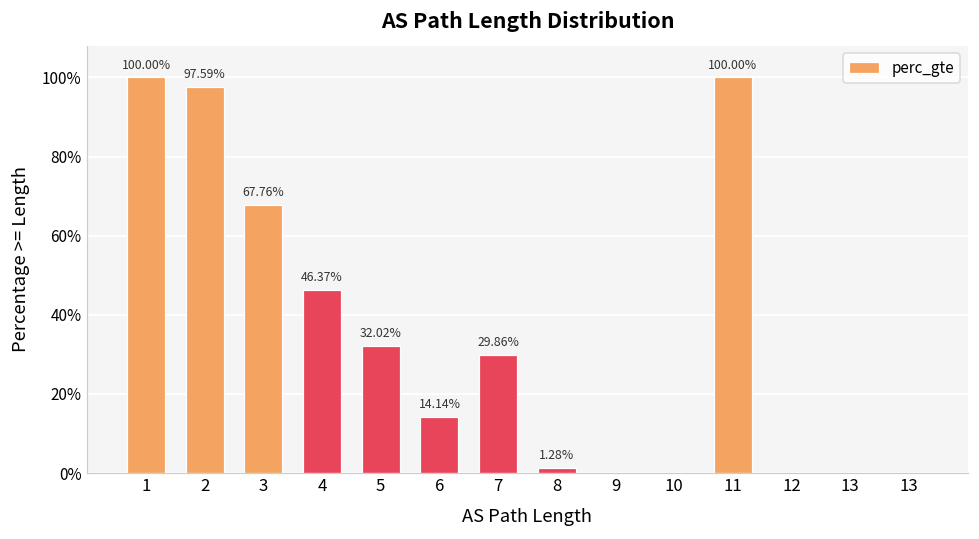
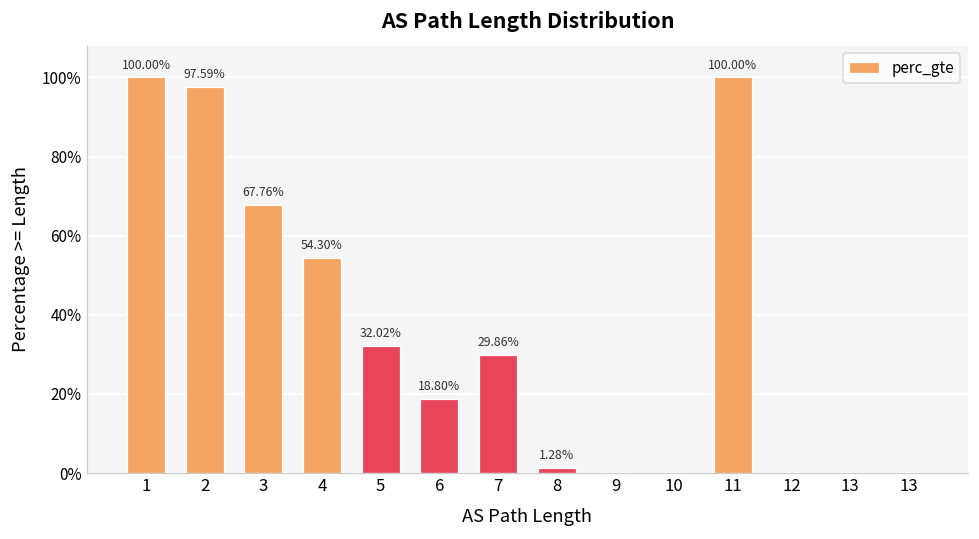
  {
    "1": "100.00%",
    "2": "97.59%",
    "3": "67.76%",
-   "4": "46.37%",
+   "4": "54.30%",
    "5": "32.02%",
-   "6": "14.14%",
+   "6": "18.80%",
    "7": "29.86%",
    "8": "1.28%",
    "11": "100.00%"
  }
